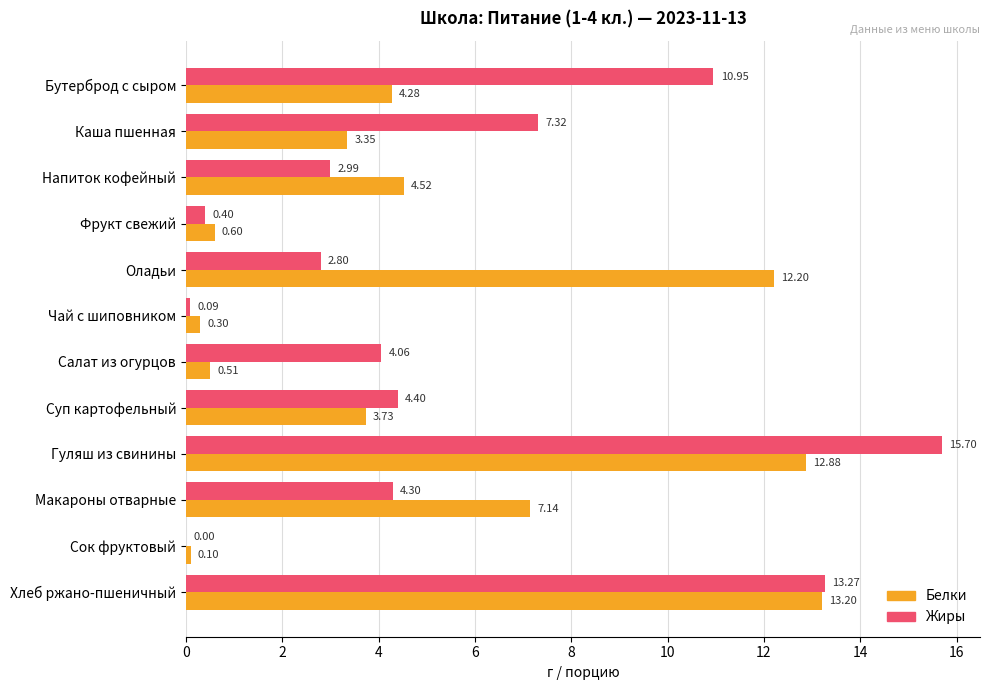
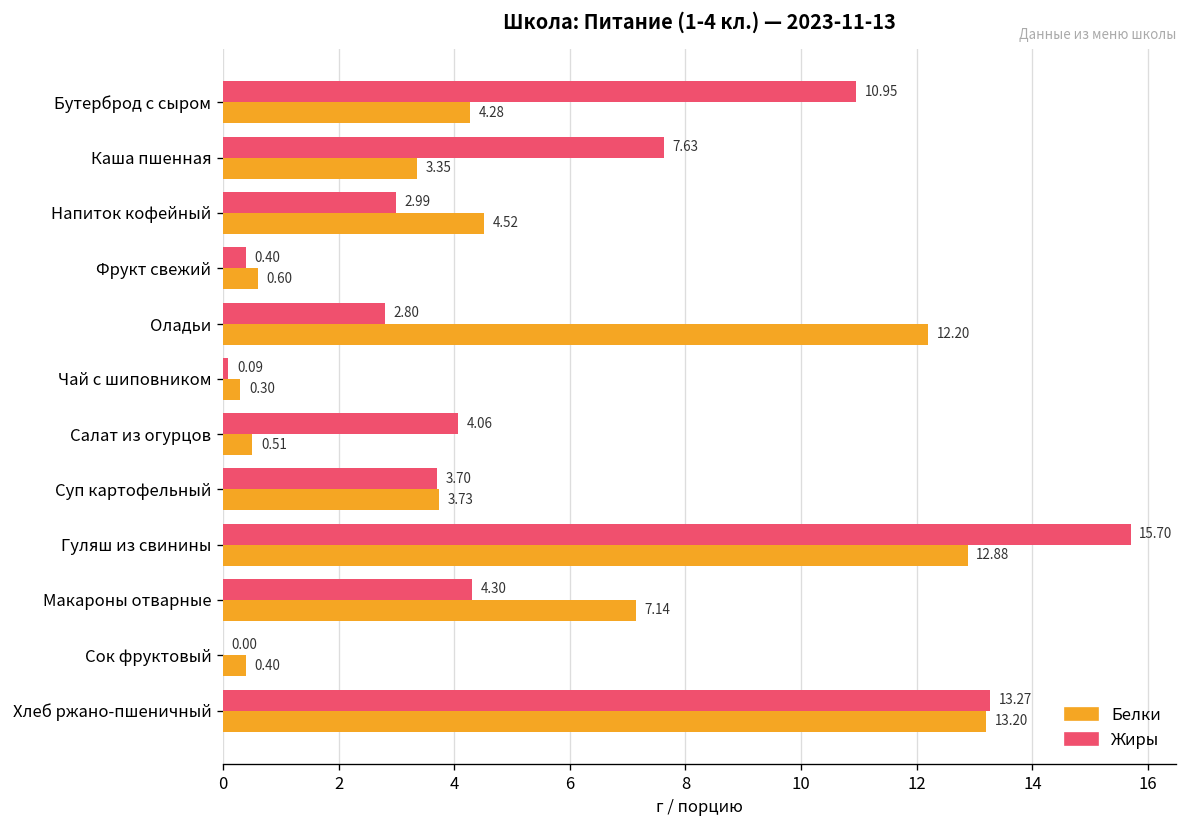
  {
    "Белки": {
      "Бутерброд с сыром": 4.28,
      "Каша пшенная": 3.35,
      "Напиток кофейный": 4.52,
      "Фрукт свежий": 0.60,
      "Оладьи": 12.20,
      "Чай с шиповником": 0.30,
      "Салат из огурцов": 0.51,
      "Суп картофельный": 3.73,
      "Гуляш из свинины": 12.88,
      "Макароны отварные": 7.14,
-     "Сок фруктовый": 0.10,
+     "Сок фруктовый": 0.40,
      "Хлеб ржано-пшеничный": 13.20
    },
    "Жиры": {
      "Бутерброд с сыром": 10.95,
-     "Каша пшенная": 7.32,
+     "Каша пшенная": 7.63,
      "Напиток кофейный": 2.99,
      "Фрукт свежий": 0.40,
      "Оладьи": 2.80,
      "Чай с шиповником": 0.09,
      "Салат из огурцов": 4.06,
-     "Суп картофельный": 4.40,
+     "Суп картофельный": 3.70,
      "Гуляш из свинины": 15.70,
      "Макароны отварные": 4.30,
      "Сок фруктовый": 0.00,
      "Хлеб ржано-пшеничный": 13.27
    }
  }
